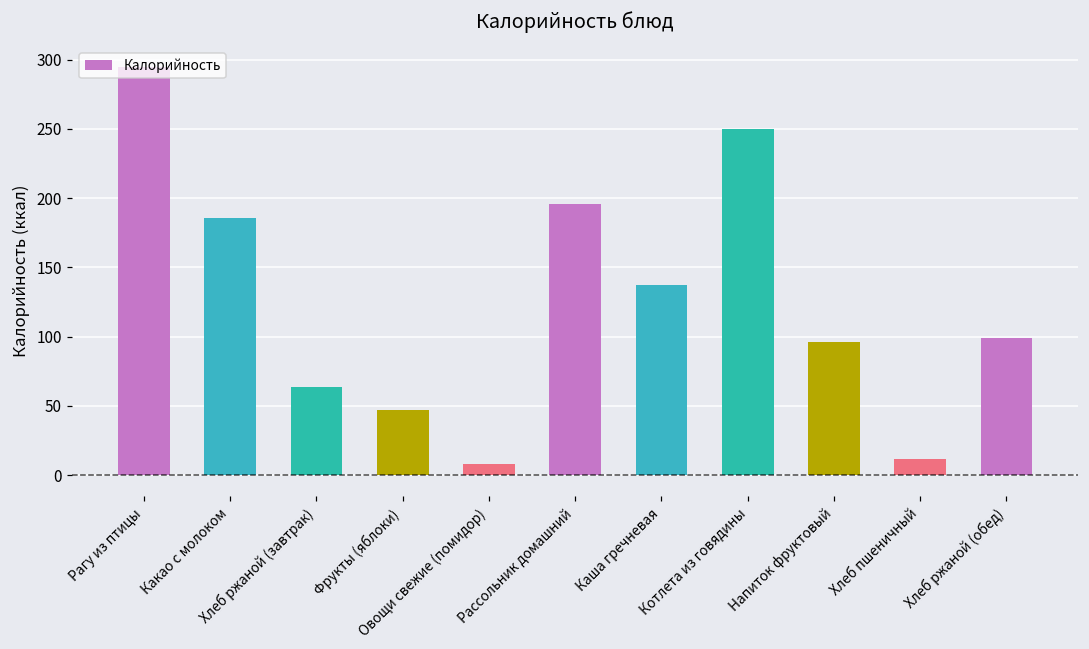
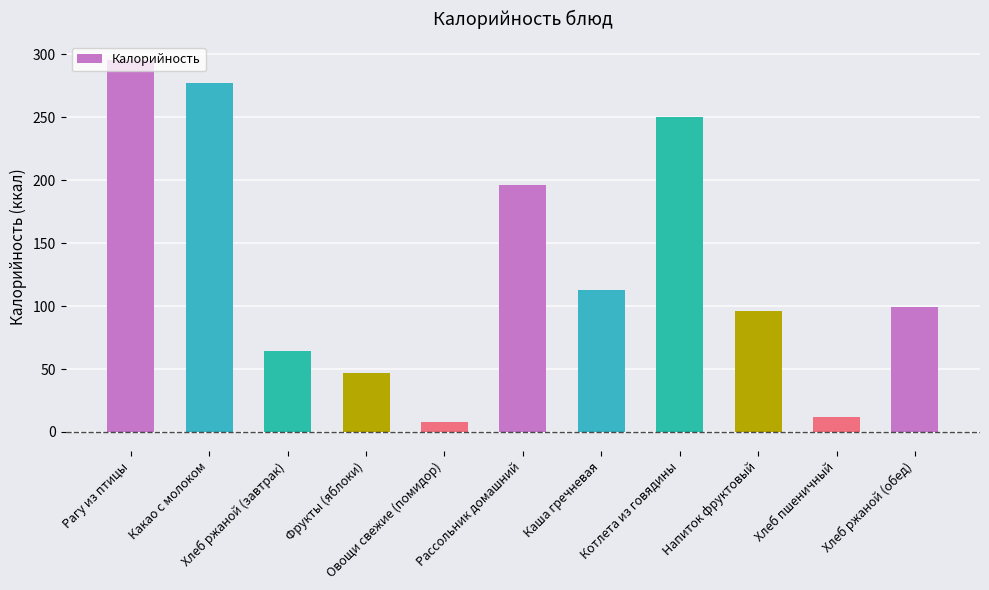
  {
-   "Какао с молоком": 186,
+   "Какао с молоком": 277,
    "Хлеб ржаной (завтрак)": 64,
    "Фрукты (яблоки)": 47,
    "Овощи свежие (помидор)": 8,
    "Рассольник домашний": 196,
-   "Каша гречневая": 137,
+   "Каша гречневая": 113,
    "Котлета из говядины": 250,
    "Напиток фруктовый": 96,
    "Хлеб пшеничный": 12,
    "Хлеб ржаной (обед)": 99
  }
